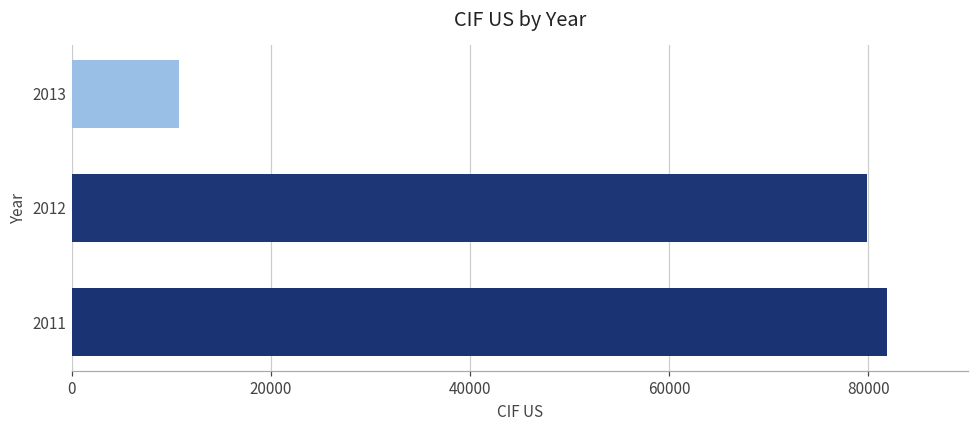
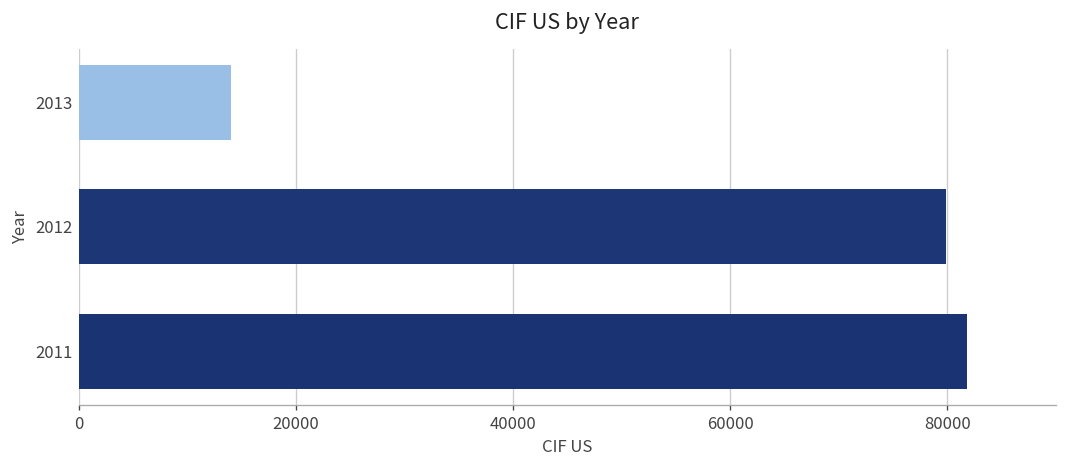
  {
-   "2013": 11000,
+   "2013": 14000,
    "2012": 80000,
    "2011": 82000
  }
